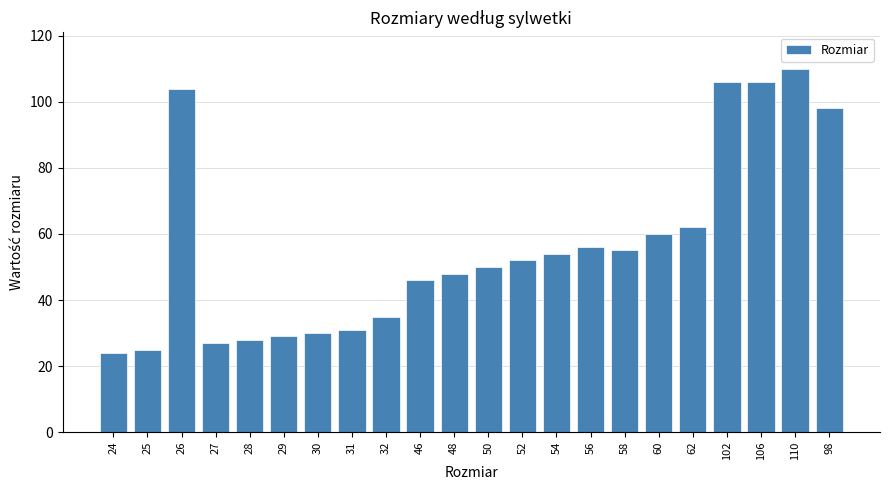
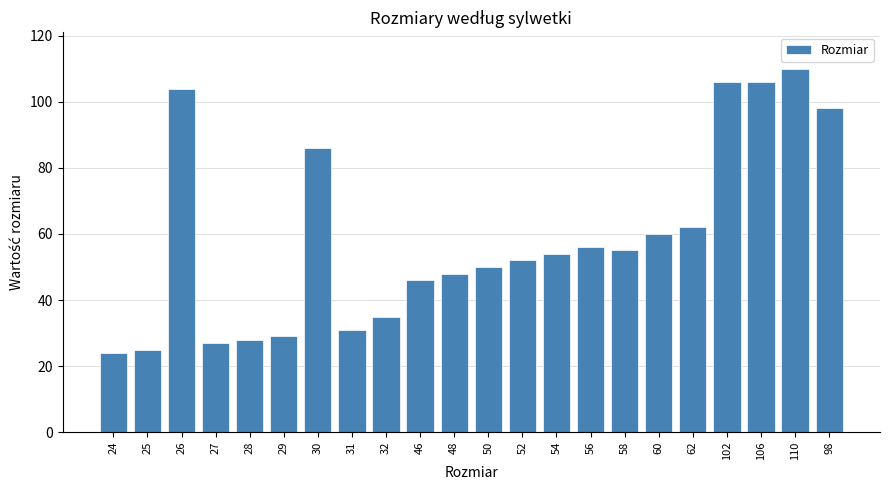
  {
    "24": 24,
    "25": 25,
    "26": 104,
    "27": 27,
    "28": 28,
    "29": 29,
-   "30": 30,
+   "30": 86,
    "31": 31,
    "32": 35,
    "46": 46,
    "48": 48,
    "50": 50,
    "52": 52,
    "54": 54,
    "56": 56,
    "58": 55,
    "60": 60,
    "62": 62,
    "102": 106,
    "106": 106,
    "110": 110,
    "98": 98
  }
